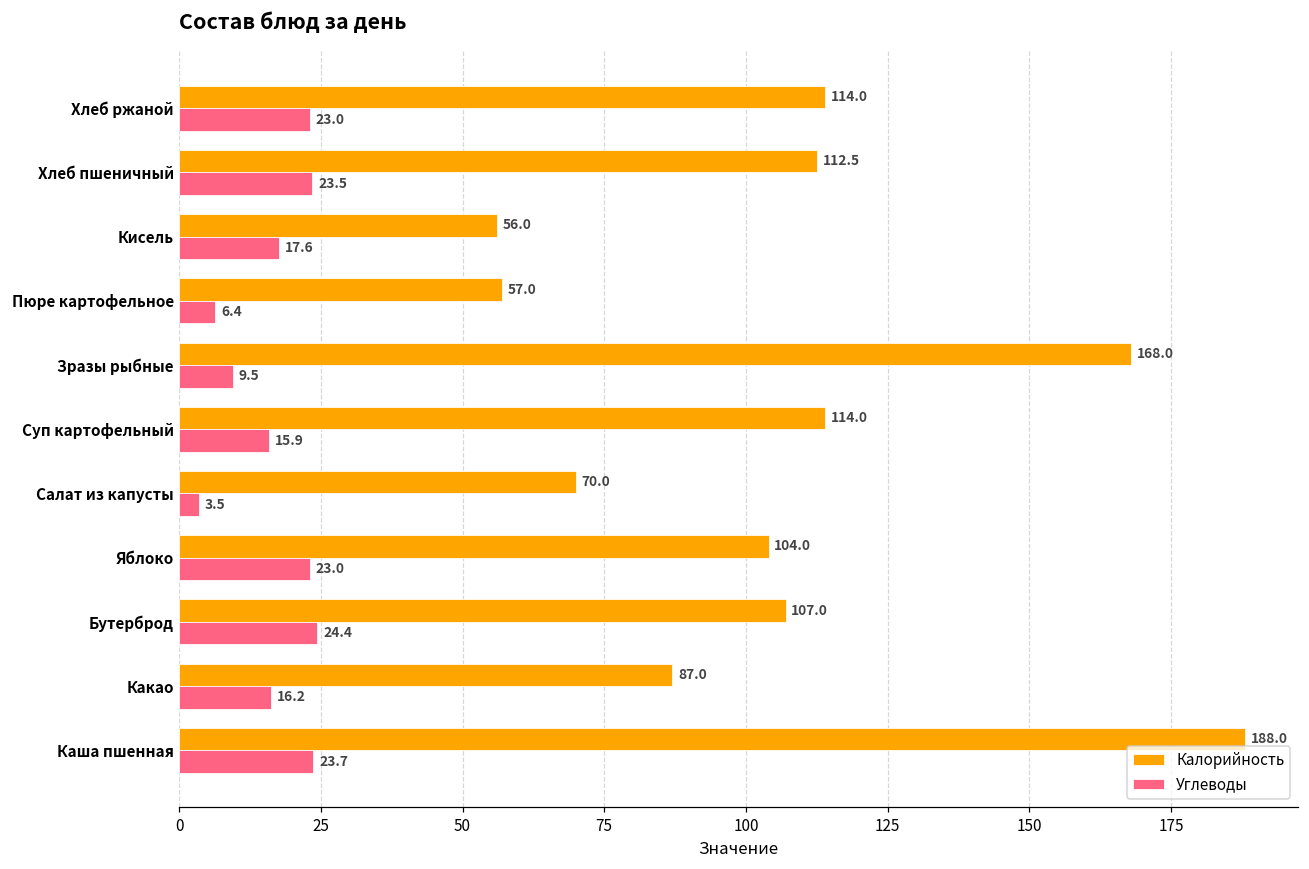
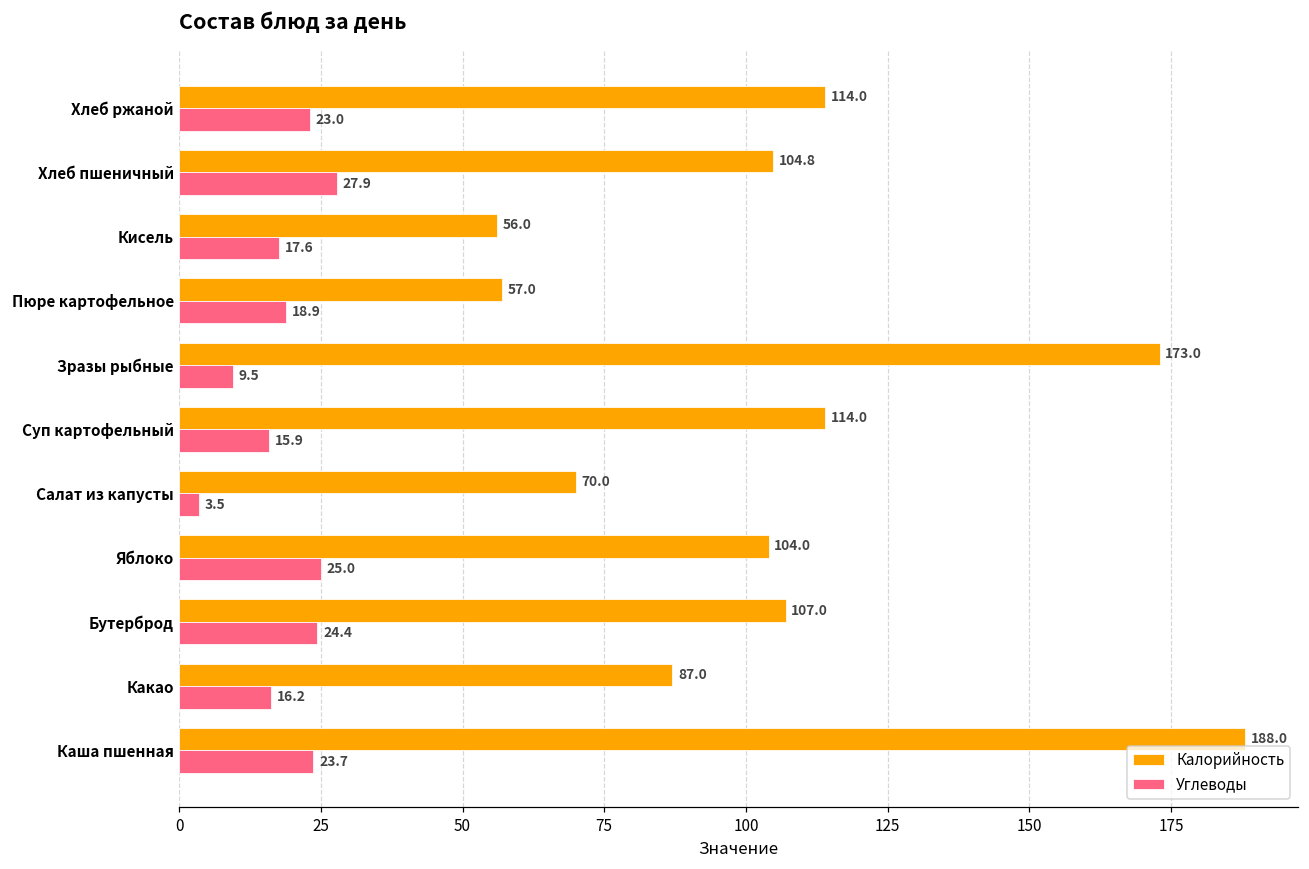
  {
    "Калорийность": {
      "Хлеб ржаной": 114.0,
-     "Хлеб пшеничный": 112.5,
+     "Хлеб пшеничный": 104.8,
      "Кисель": 56.0,
      "Пюре картофельное": 57.0,
-     "Зразы рыбные": 168.0,
+     "Зразы рыбные": 173.0,
      "Суп картофельный": 114.0,
      "Салат из капусты": 70.0,
      "Яблоко": 104.0,
      "Бутерброд": 107.0,
      "Какао": 87.0,
      "Каша пшенная": 188.0
    },
    "Углеводы": {
      "Хлеб ржаной": 23.0,
-     "Хлеб пшеничный": 23.5,
+     "Хлеб пшеничный": 27.9,
      "Кисель": 17.6,
-     "Пюре картофельное": 6.4,
+     "Пюре картофельное": 18.9,
      "Зразы рыбные": 9.5,
      "Суп картофельный": 15.9,
      "Салат из капусты": 3.5,
-     "Яблоко": 23.0,
+     "Яблоко": 25.0,
      "Бутерброд": 24.4,
      "Какао": 16.2,
      "Каша пшенная": 23.7
    }
  }
